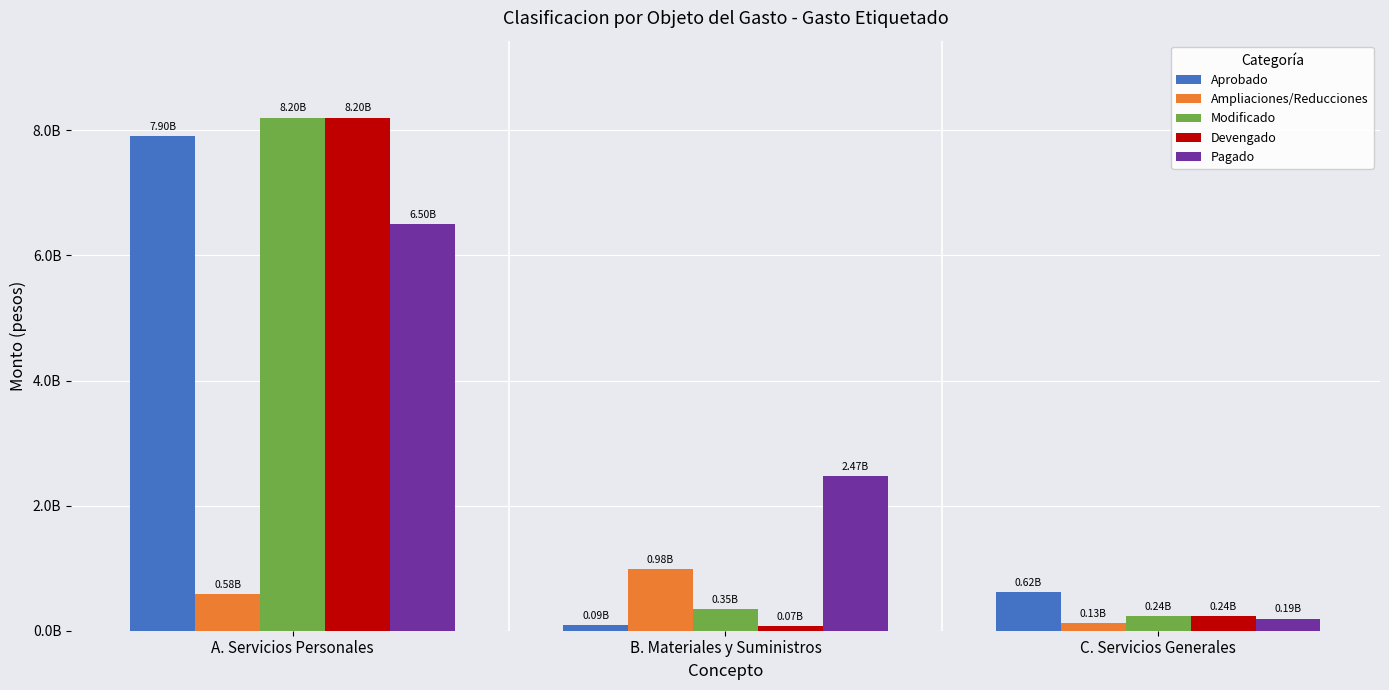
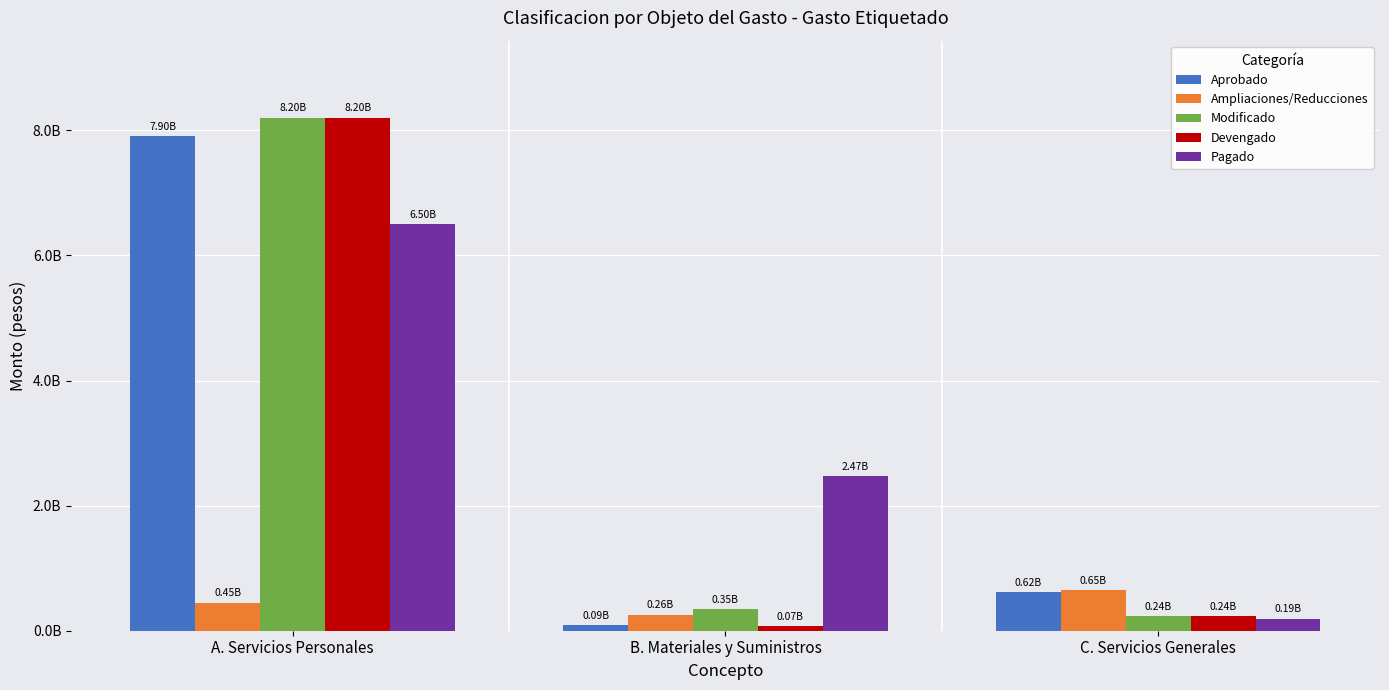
  {
    "Aprobado": {
      "A. Servicios Personales": "7.90B",
      "B. Materiales y Suministros": "0.09B",
      "C. Servicios Generales": "0.62B"
    },
    "Ampliaciones/Reducciones": {
-     "A. Servicios Personales": "0.58B",
-     "B. Materiales y Suministros": "0.98B",
-     "C. Servicios Generales": "0.13B"
+     "A. Servicios Personales": "0.45B",
+     "B. Materiales y Suministros": "0.26B",
+     "C. Servicios Generales": "0.65B"
    },
    "Modificado": {
      "A. Servicios Personales": "8.20B",
      "B. Materiales y Suministros": "0.35B",
      "C. Servicios Generales": "0.24B"
    },
    "Devengado": {
      "A. Servicios Personales": "8.20B",
      "B. Materiales y Suministros": "0.07B",
      "C. Servicios Generales": "0.24B"
    },
    "Pagado": {
      "A. Servicios Personales": "6.50B",
      "B. Materiales y Suministros": "2.47B",
      "C. Servicios Generales": "0.19B"
    }
  }
